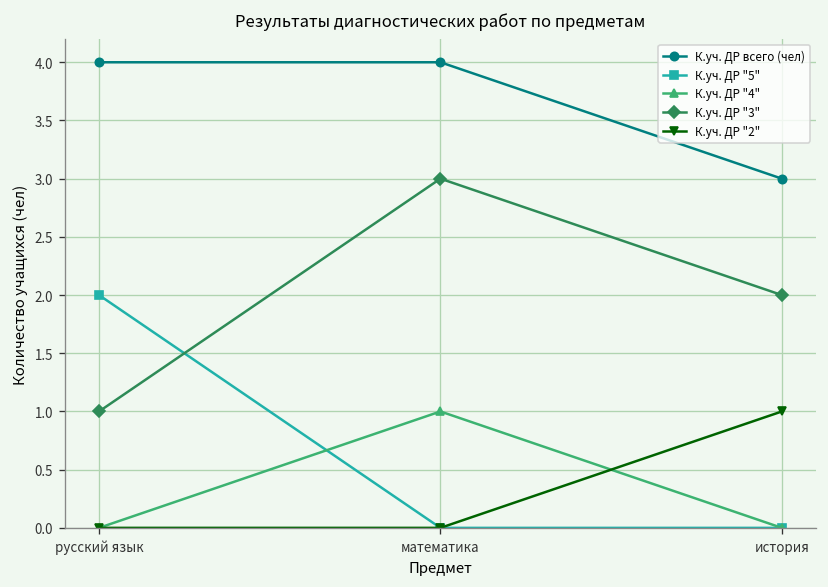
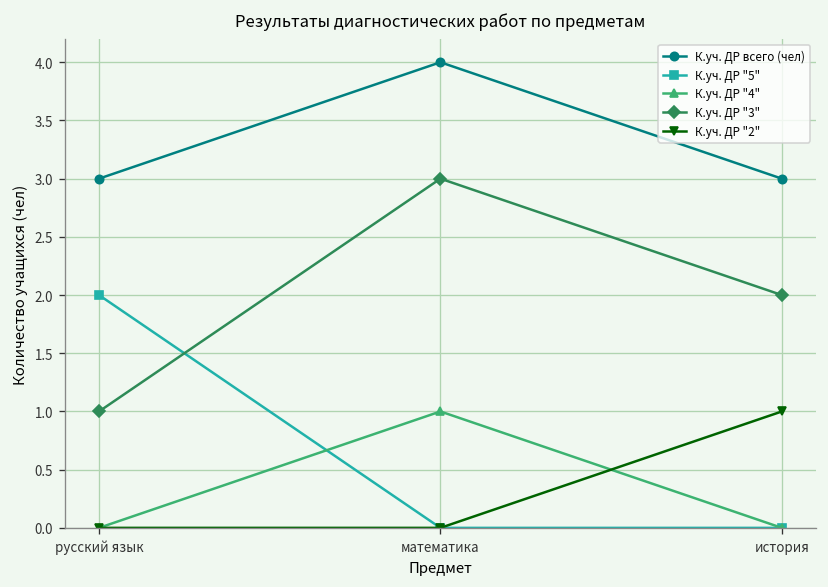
  {
    "К.уч. ДР всего (чел)": {
-     "русский язык": 4,
+     "русский язык": 3,
      "математика": 4,
      "история": 3
    },
    "К.уч. ДР \"5\"": {
      "русский язык": 2
    },
    "К.уч. ДР \"2\"": {
      "история": 1
    }
  }
